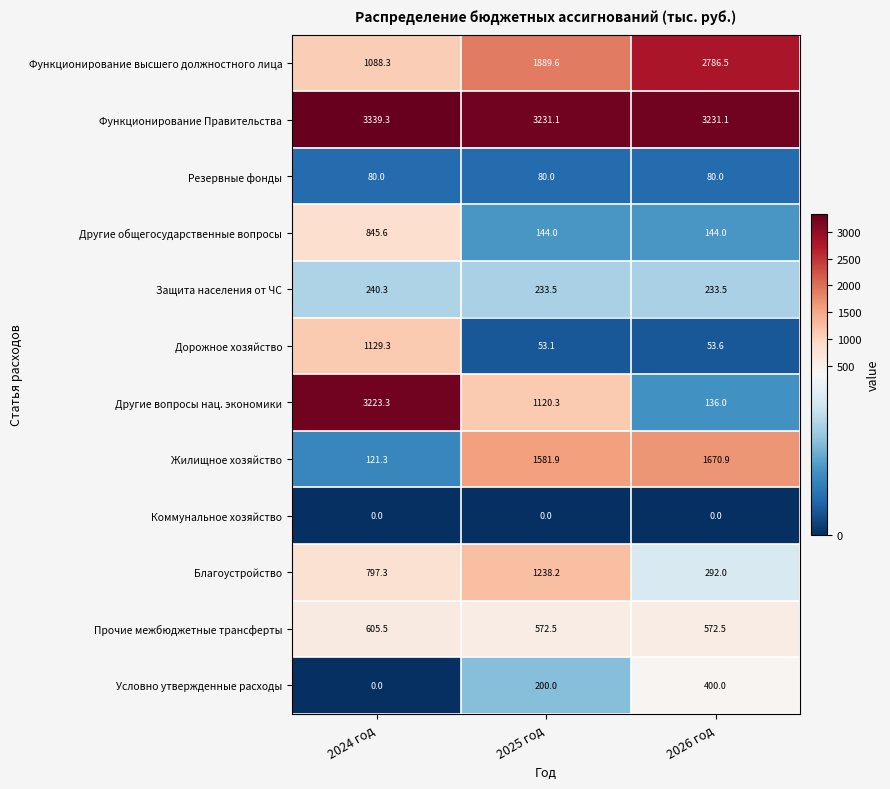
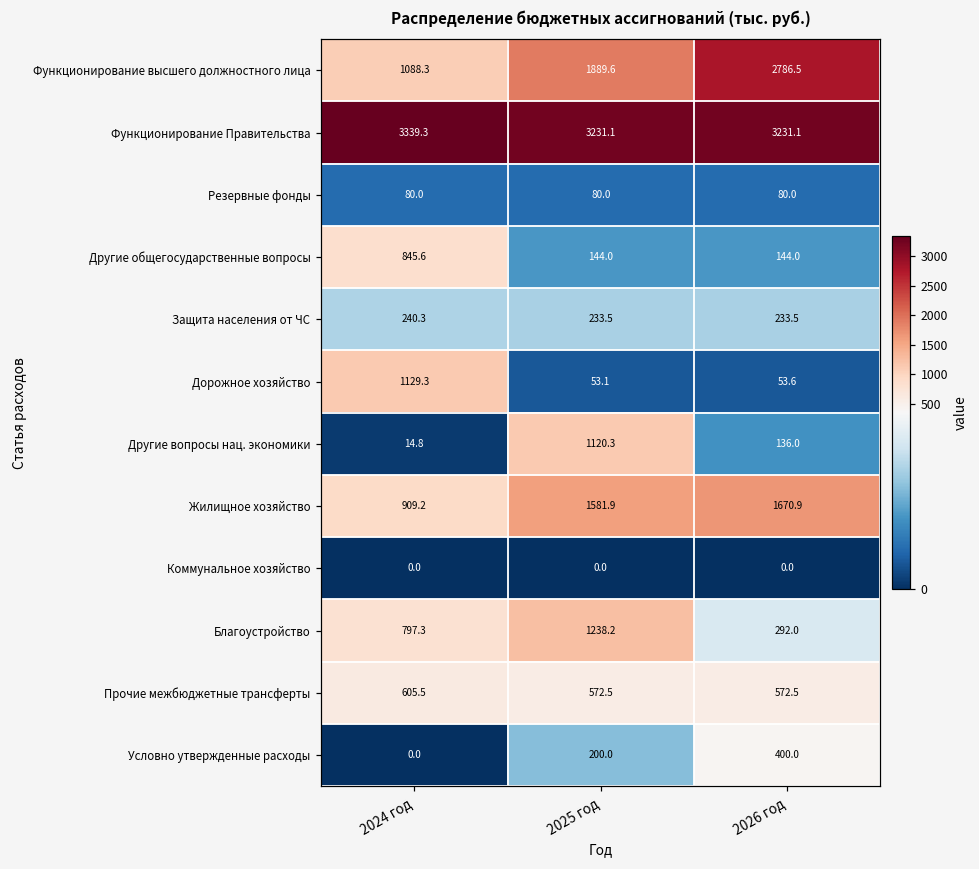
  {
    "Функционирование высшего должностного лица": {
      "2024 год": 1088.3,
      "2025 год": 1889.6,
      "2026 год": 2786.5
    },
    "Функционирование Правительства": {
      "2024 год": 3339.3,
      "2025 год": 3231.1,
      "2026 год": 3231.1
    },
    "Резервные фонды": {
      "2024 год": 80.0,
      "2025 год": 80.0,
      "2026 год": 80.0
    },
    "Другие общегосударственные вопросы": {
      "2024 год": 845.6,
      "2025 год": 144.0,
      "2026 год": 144.0
    },
    "Защита населения от ЧС": {
      "2024 год": 240.3,
      "2025 год": 233.5,
      "2026 год": 233.5
    },
    "Дорожное хозяйство": {
      "2024 год": 1129.3,
      "2025 год": 53.1,
      "2026 год": 53.6
    },
    "Другие вопросы нац. экономики": {
-     "2024 год": 3223.3,
+     "2024 год": 14.8,
      "2025 год": 1120.3,
      "2026 год": 136.0
    },
    "Жилищное хозяйство": {
-     "2024 год": 121.3,
+     "2024 год": 909.2,
      "2025 год": 1581.9,
      "2026 год": 1670.9
    },
    "Коммунальное хозяйство": {
      "2024 год": 0.0,
      "2025 год": 0.0,
      "2026 год": 0.0
    },
    "Благоустройство": {
      "2024 год": 797.3,
      "2025 год": 1238.2,
      "2026 год": 292.0
    },
    "Прочие межбюджетные трансферты": {
      "2024 год": 605.5,
      "2025 год": 572.5,
      "2026 год": 572.5
    },
    "Условно утвержденные расходы": {
      "2024 год": 0.0,
      "2025 год": 200.0,
      "2026 год": 400.0
    }
  }
